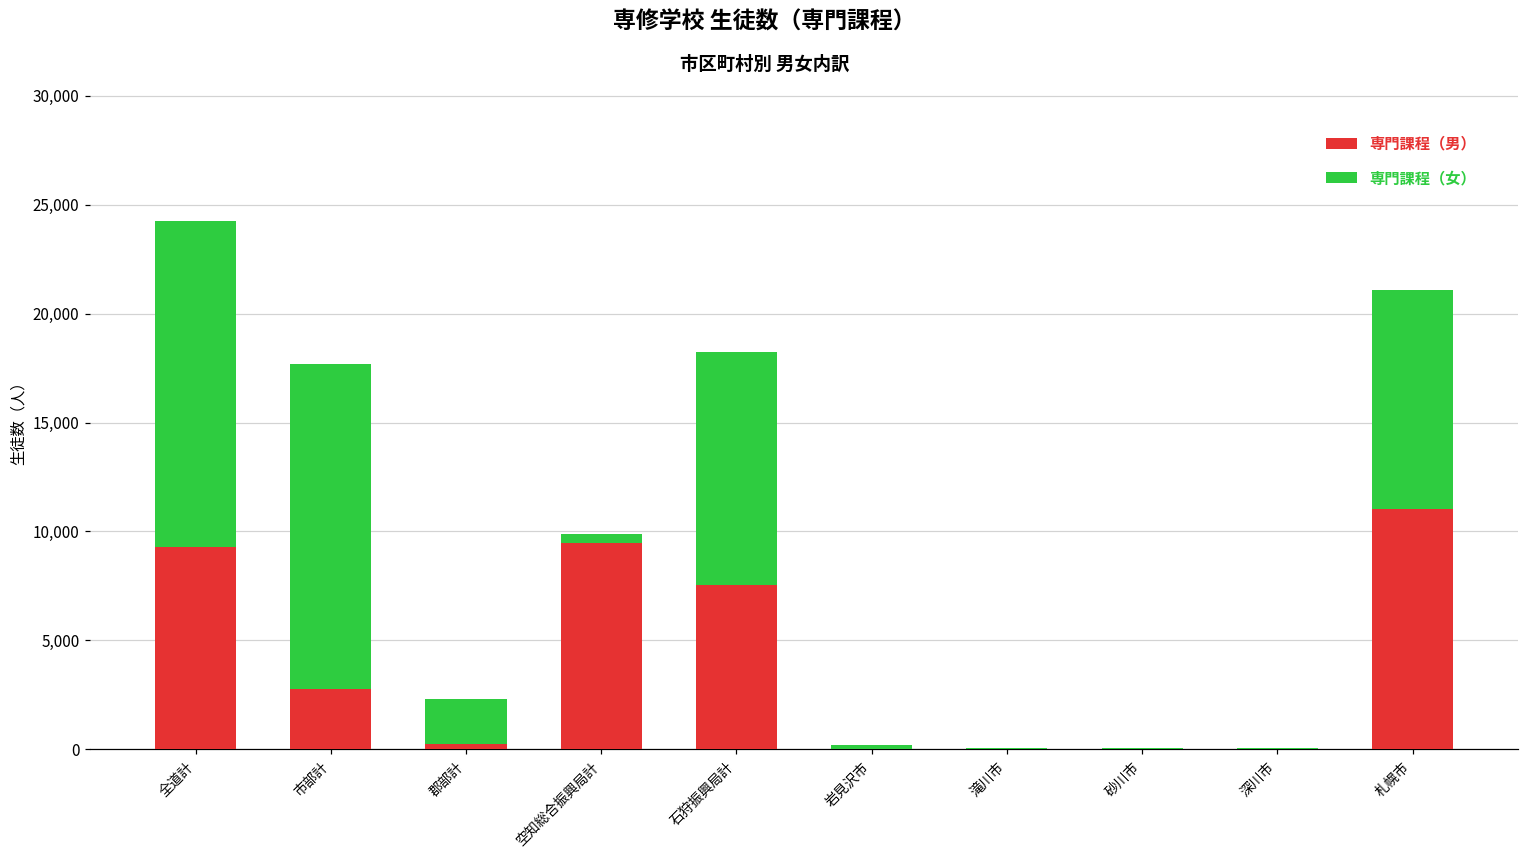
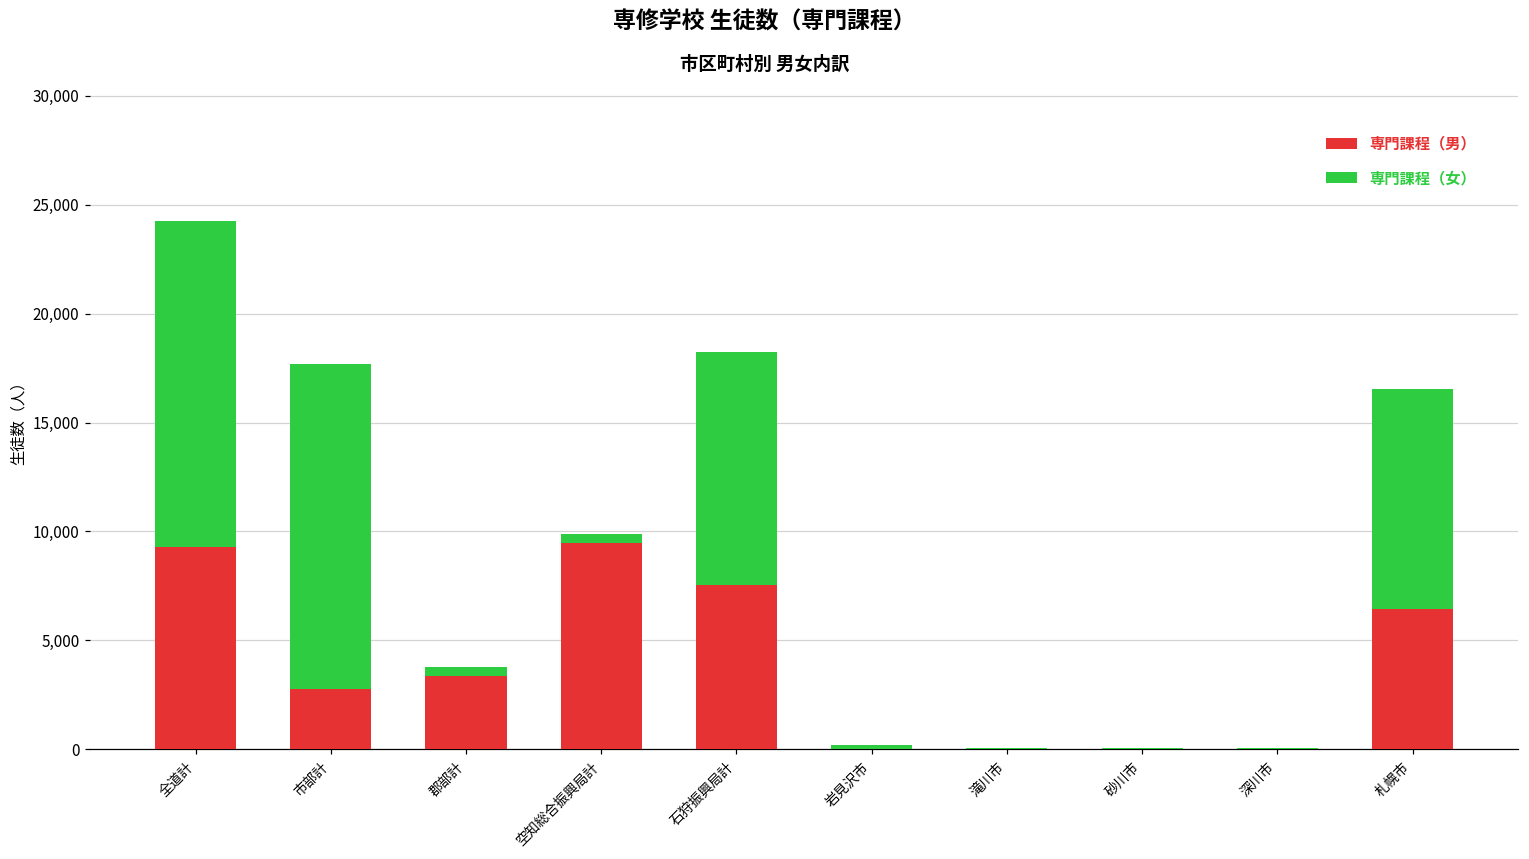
  {
    "専門課程（男）": {
      "全道計": "9,300",
      "市部計": "2,800",
-     "郡部計": "200",
+     "郡部計": "3,400",
      "空知総合振興局計": "9,500",
      "石狩振興局計": "7,600",
-     "札幌市": "11,000"
+     "札幌市": "6,500"
    },
    "専門課程（女）": {
      "全道計": "14,900",
      "市部計": "14,900",
-     "郡部計": "2,100",
+     "郡部計": "400",
      "空知総合振興局計": "400",
      "石狩振興局計": "10,700",
      "岩見沢市": "200",
      "札幌市": "10,100"
    }
  }
